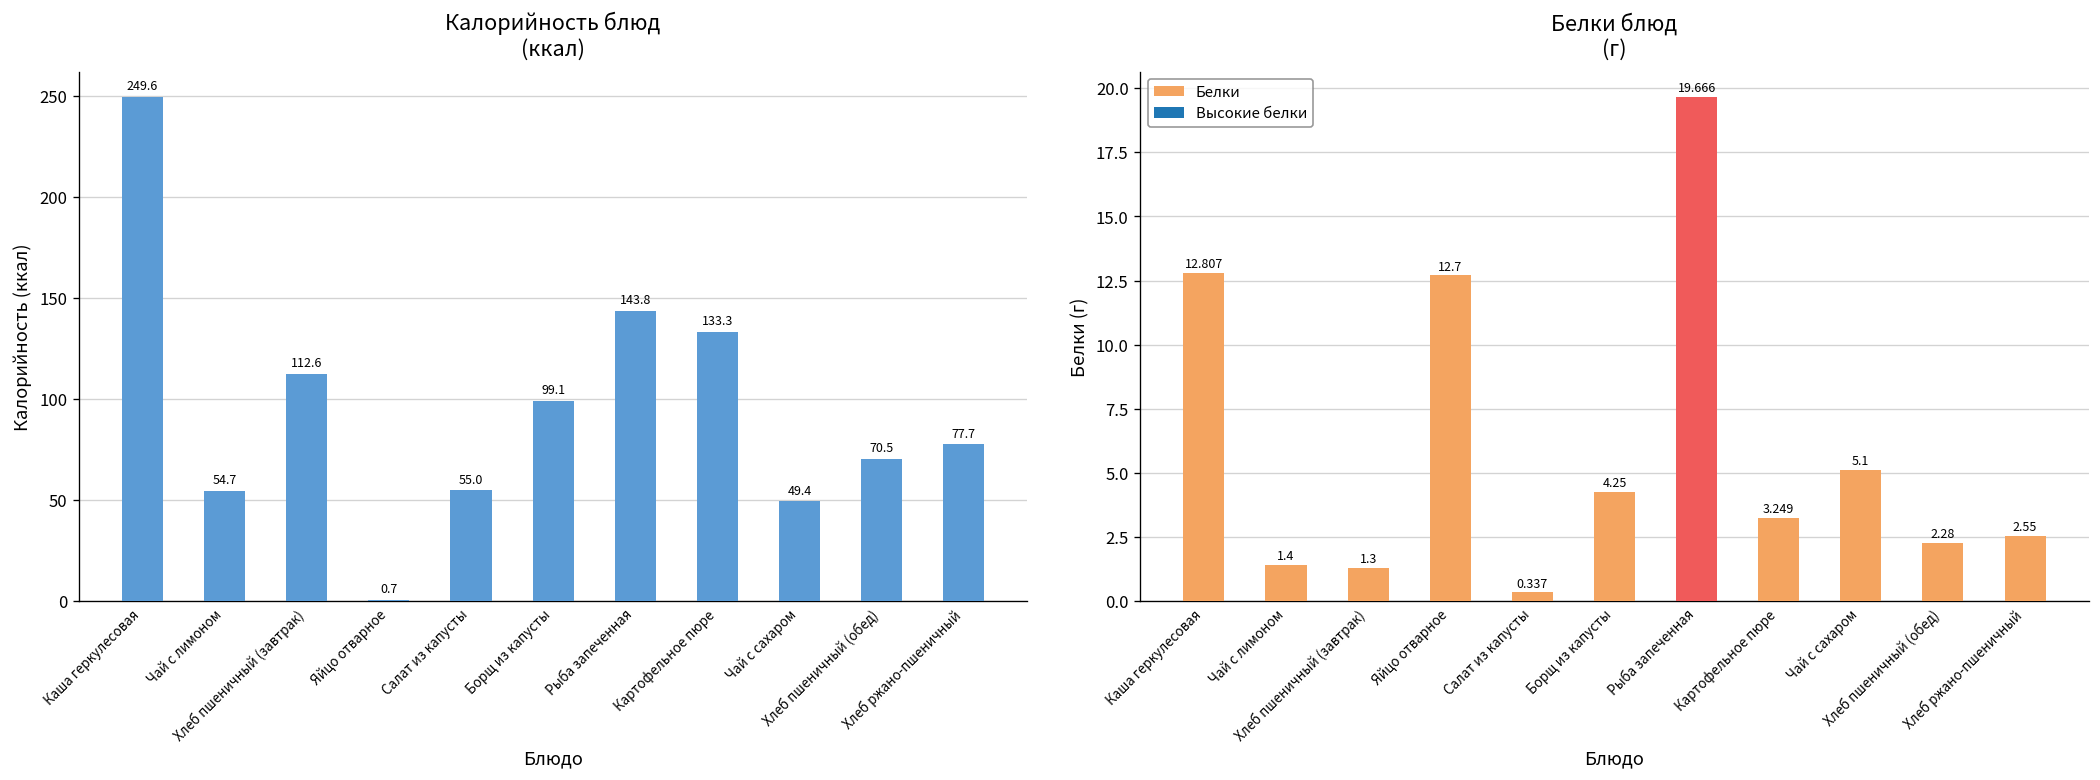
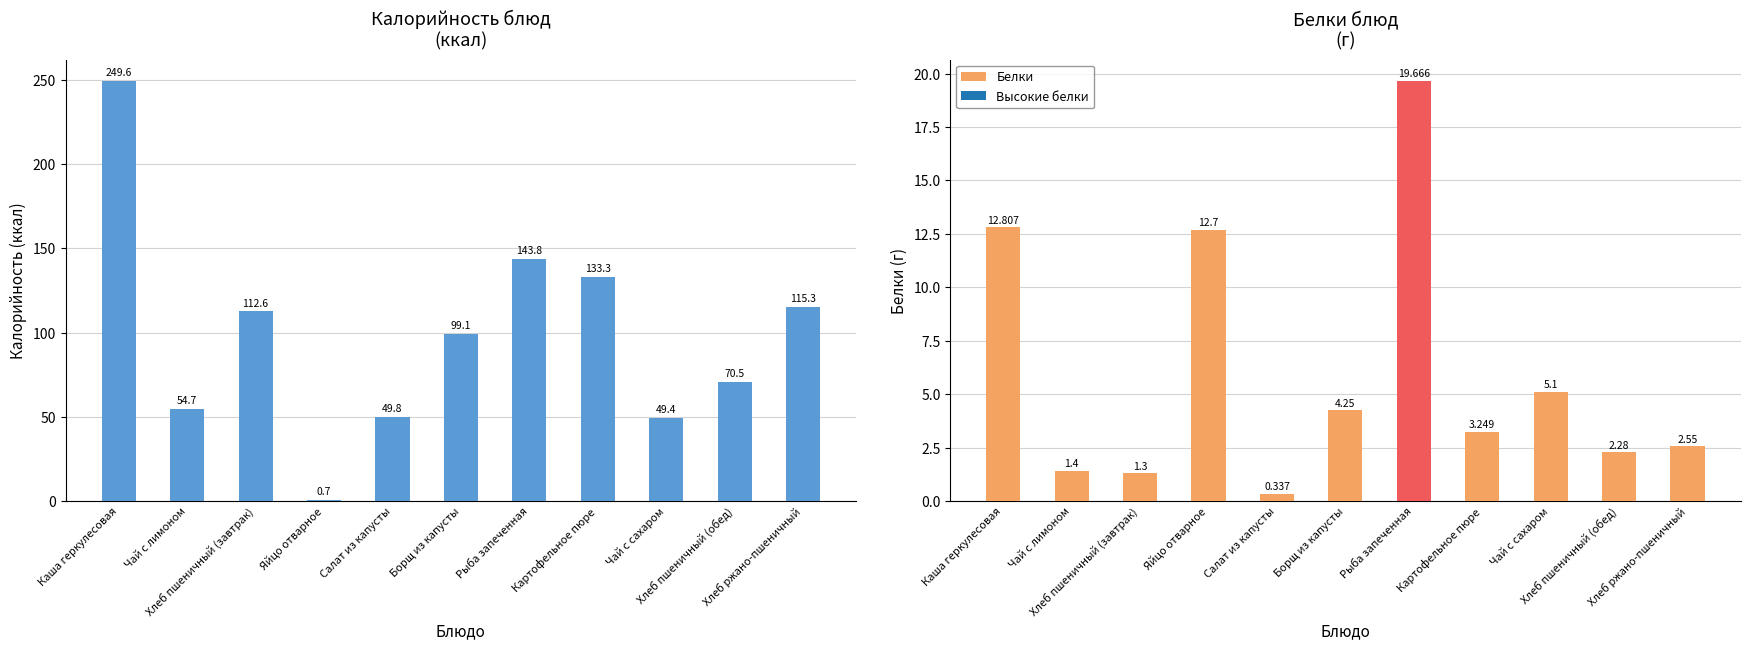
  {
    "Калорийность блюд (ккал)": {
      "Каша геркулесовая": 249.6,
      "Чай с лимоном": 54.7,
      "Хлеб пшеничный (завтрак)": 112.6,
      "Яйцо отварное": 0.7,
-     "Салат из капусты": 55.0,
+     "Салат из капусты": 49.8,
      "Борщ из капусты": 99.1,
      "Рыба запеченная": 143.8,
      "Картофельное пюре": 133.3,
      "Чай с сахаром": 49.4,
      "Хлеб пшеничный (обед)": 70.5,
-     "Хлеб ржано-пшеничный": 77.7
+     "Хлеб ржано-пшеничный": 115.3
    },
    "Белки блюд (г)": {
      "Каша геркулесовая": 12.807,
      "Чай с лимоном": 1.4,
      "Хлеб пшеничный (завтрак)": 1.3,
      "Яйцо отварное": 12.7,
      "Салат из капусты": 0.337,
      "Борщ из капусты": 4.25,
      "Рыба запеченная": 19.666,
      "Картофельное пюре": 3.249,
      "Чай с сахаром": 5.1,
      "Хлеб пшеничный (обед)": 2.28,
      "Хлеб ржано-пшеничный": 2.55
    }
  }
